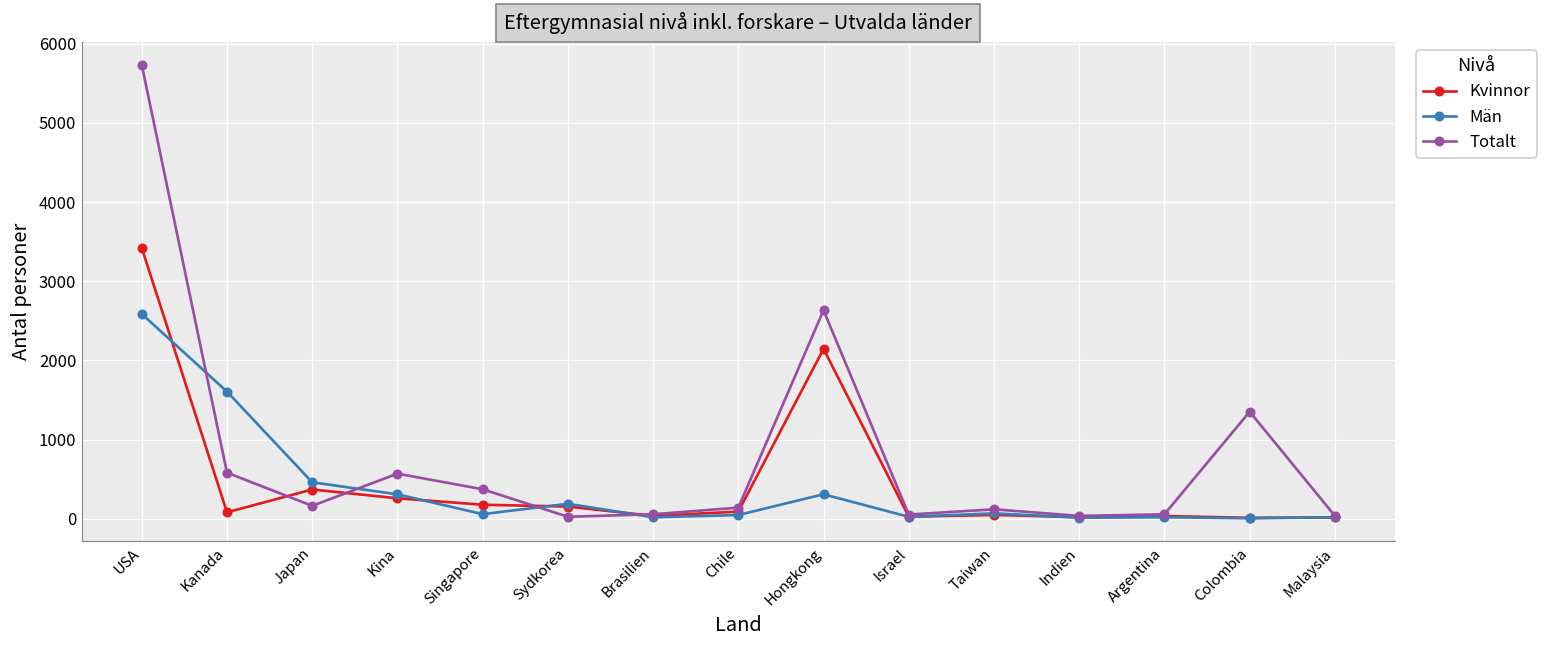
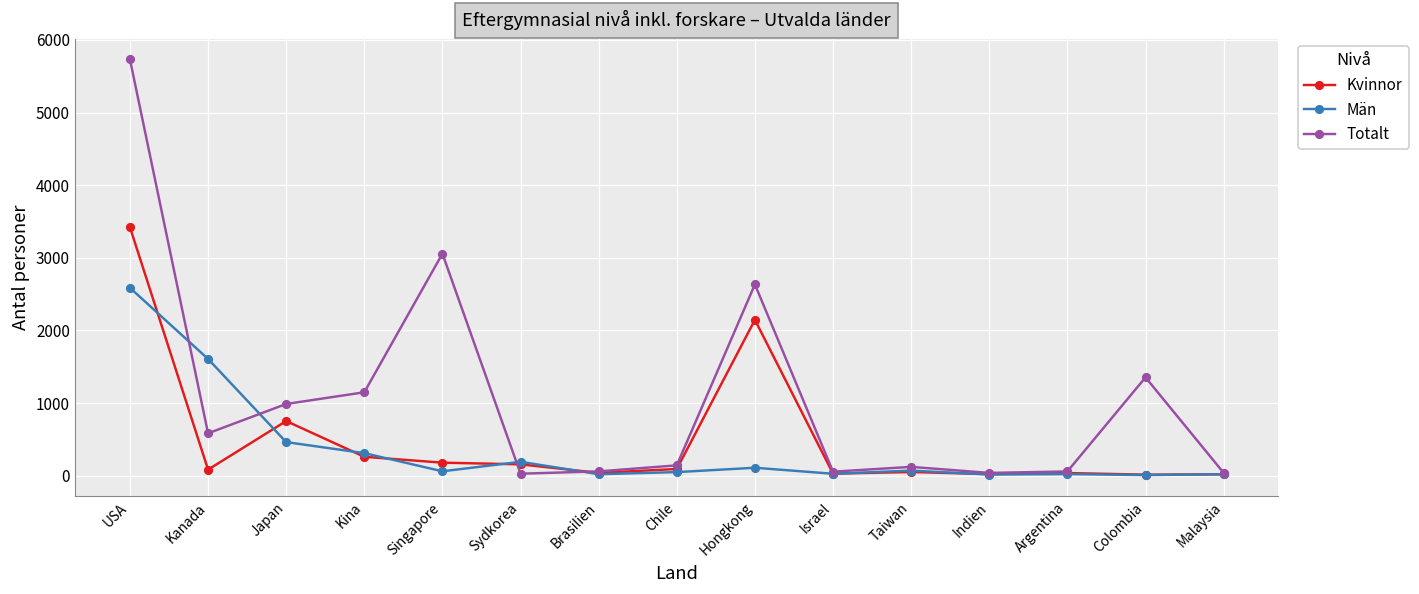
  {
    "Kvinnor": {
      "USA": 3400,
      "Kanada": 100,
-     "Japan": 400,
+     "Japan": 800,
      "Kina": 300,
      "Singapore": 200,
      "Chile": 100,
      "Hongkong": 2100
    },
    "Män": {
      "USA": 2600,
      "Kanada": 1600,
      "Japan": 500,
      "Kina": 300,
      "Singapore": 100,
      "Chile": 100,
-     "Hongkong": 300
+     "Hongkong": 100
    },
    "Totalt": {
      "USA": 5700,
      "Kanada": 600,
-     "Japan": 200,
-     "Kina": 600,
-     "Singapore": 400,
+     "Japan": 1000,
+     "Kina": 1100,
+     "Singapore": 3100,
      "Sydkorea": 0,
      "Chile": 100,
      "Hongkong": 2600,
      "Taiwan": 100,
      "Colombia": 1400
    }
  }
